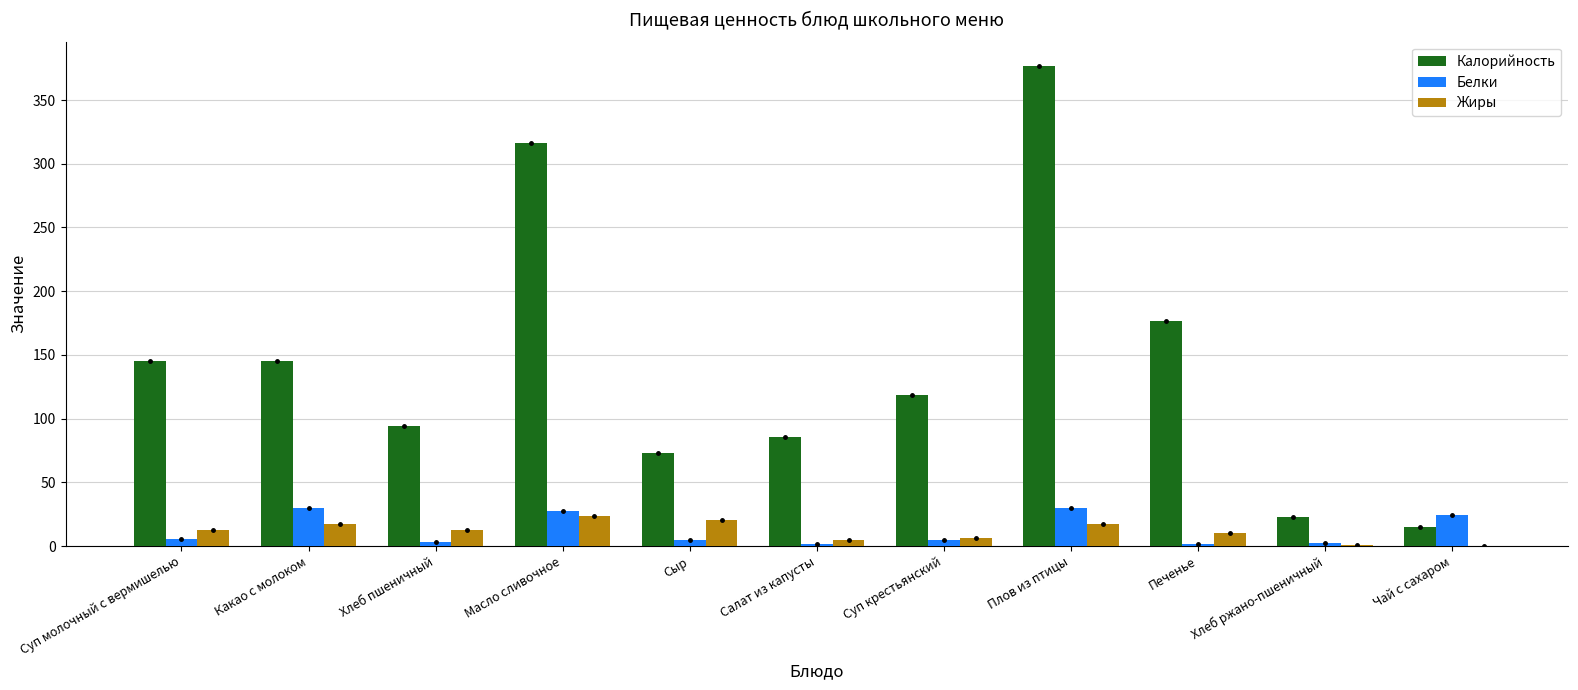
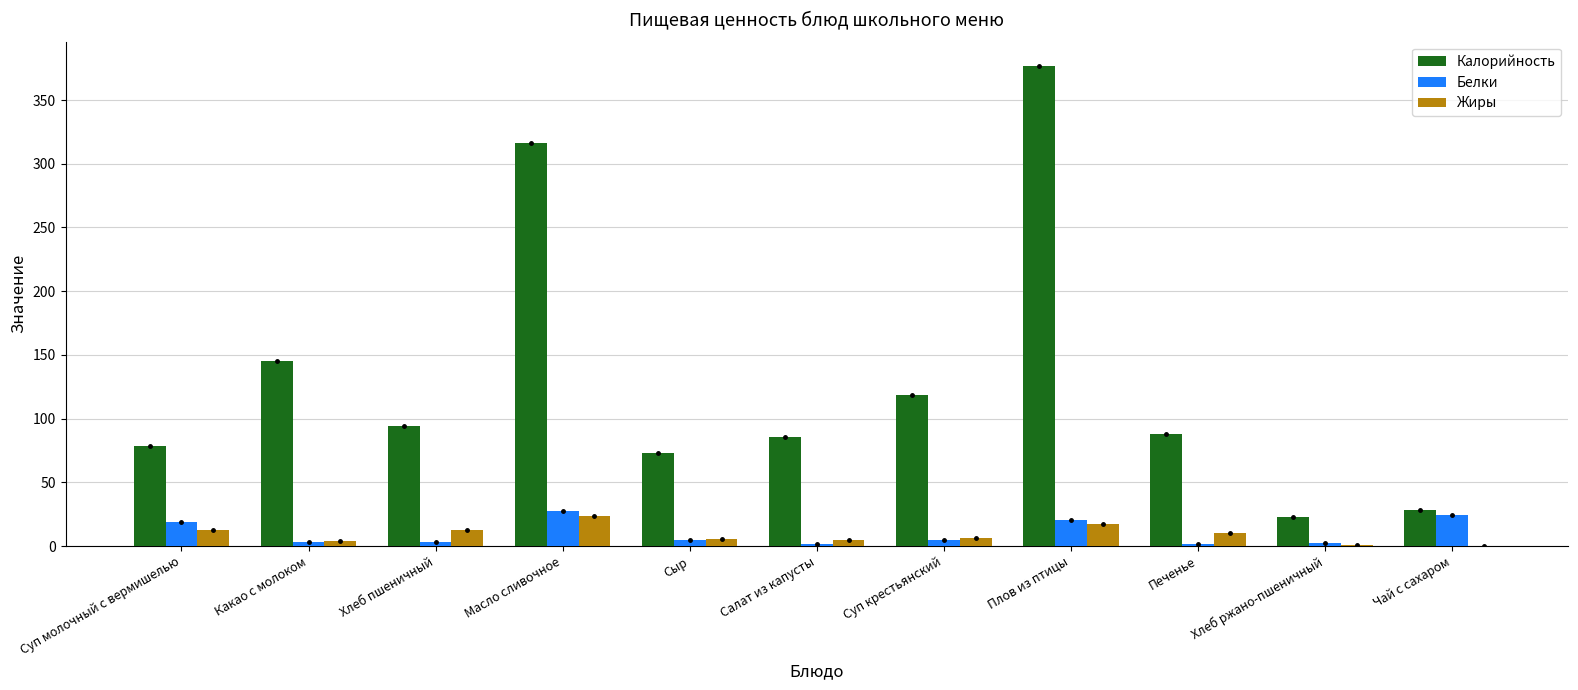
  {
    "Калорийность": {
-     "Суп молочный с вермишелью": 145,
+     "Суп молочный с вермишелью": 78,
      "Какао с молоком": 145,
      "Хлеб пшеничный": 94,
      "Масло сливочное": 316,
      "Сыр": 73,
      "Салат из капусты": 86,
      "Суп крестьянский": 119,
      "Плов из птицы": 377,
-     "Печенье": 177,
+     "Печенье": 88,
      "Хлеб ржано-пшеничный": 23,
-     "Чай с сахаром": 15
+     "Чай с сахаром": 28
    },
    "Белки": {
-     "Суп молочный с вермишелью": 6,
-     "Какао с молоком": 30,
+     "Суп молочный с вермишелью": 19,
+     "Какао с молоком": 4,
      "Хлеб пшеничный": 3,
      "Масло сливочное": 27,
      "Сыр": 5,
      "Суп крестьянский": 5,
-     "Плов из птицы": 30,
+     "Плов из птицы": 20,
      "Хлеб ржано-пшеничный": 2,
      "Чай с сахаром": 24
    },
    "Жиры": {
      "Суп молочный с вермишелью": 12,
-     "Какао с молоком": 17,
+     "Какао с молоком": 4,
      "Хлеб пшеничный": 13,
      "Масло сливочное": 23,
-     "Сыр": 21,
+     "Сыр": 6,
      "Салат из капусты": 5,
      "Суп крестьянский": 6,
      "Плов из птицы": 17,
      "Печенье": 10,
      "Чай с сахаром": 0
    }
  }
